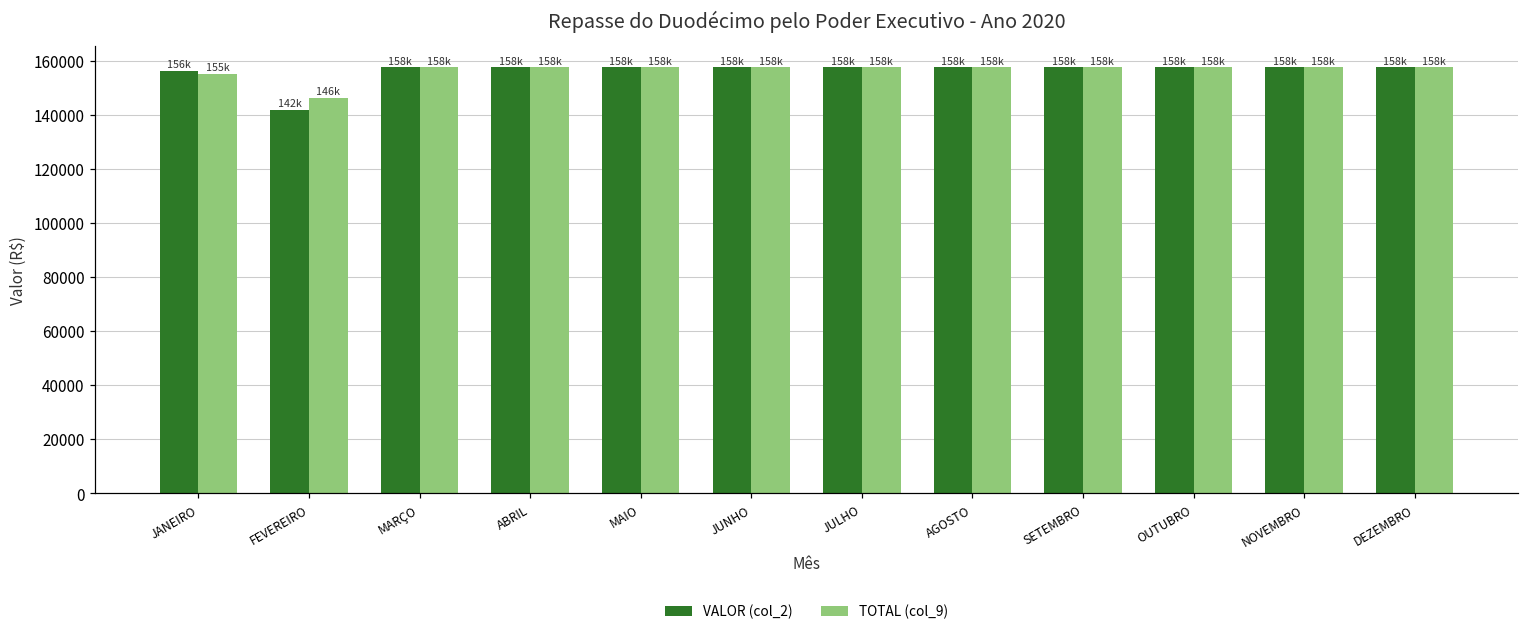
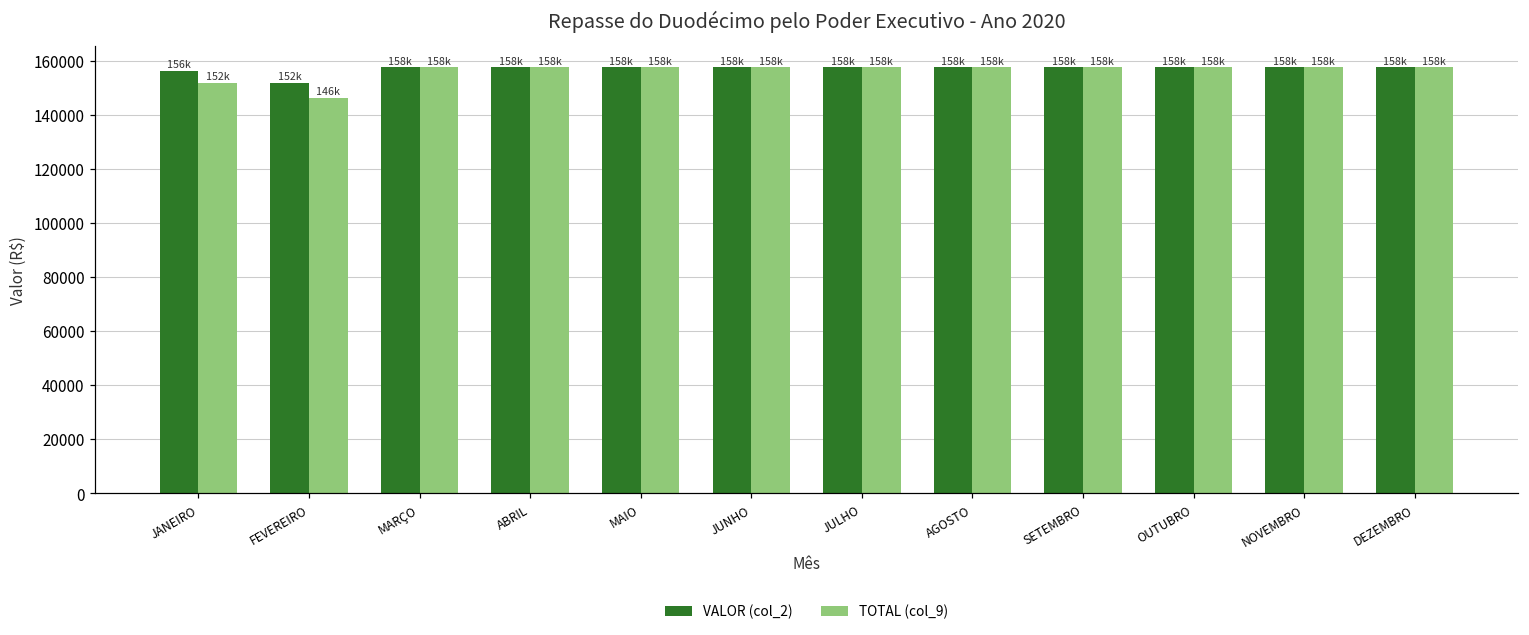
  {
    "VALOR (col_2)": {
      "JANEIRO": "156k",
-     "FEVEREIRO": "142k",
+     "FEVEREIRO": "152k",
      "MARÇO": "158k",
      "ABRIL": "158k",
      "MAIO": "158k",
      "JUNHO": "158k",
      "JULHO": "158k",
      "AGOSTO": "158k",
      "SETEMBRO": "158k",
      "OUTUBRO": "158k",
      "NOVEMBRO": "158k",
      "DEZEMBRO": "158k"
    },
    "TOTAL (col_9)": {
-     "JANEIRO": "155k",
+     "JANEIRO": "152k",
      "FEVEREIRO": "146k",
      "MARÇO": "158k",
      "ABRIL": "158k",
      "MAIO": "158k",
      "JUNHO": "158k",
      "JULHO": "158k",
      "AGOSTO": "158k",
      "SETEMBRO": "158k",
      "OUTUBRO": "158k",
      "NOVEMBRO": "158k",
      "DEZEMBRO": "158k"
    }
  }
